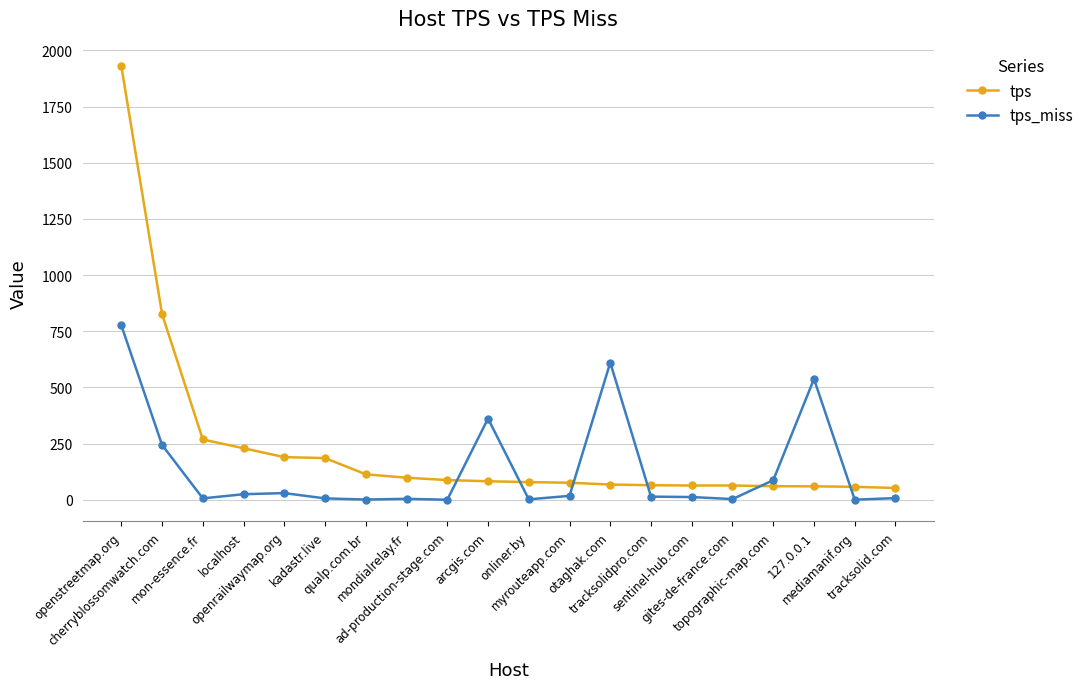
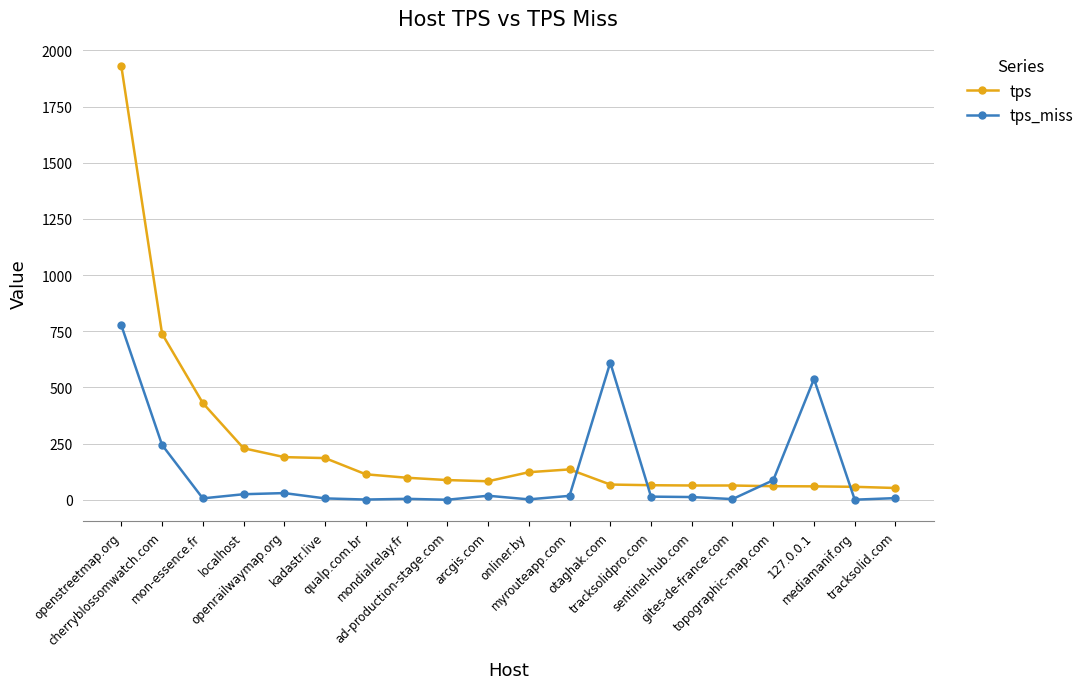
  {
    "tps": {
      "openstreetmap.org": 1930,
-     "cherryblossomwatch.com": 830,
-     "mon-essence.fr": 270,
+     "cherryblossomwatch.com": 740,
+     "mon-essence.fr": 430,
      "localhost": 230,
      "openrailwaymap.org": 190,
      "kadastr.live": 190,
      "qualp.com.br": 110,
      "mondialrelay.fr": 100,
      "ad-production-stage.com": 90,
      "arcgis.com": 80,
-     "onliner.by": 80,
-     "myrouteapp.com": 80,
+     "onliner.by": 120,
+     "myrouteapp.com": 140,
      "otaghak.com": 70,
      "tracksolidpro.com": 60,
      "sentinel-hub.com": 60,
      "gites-de-france.com": 60,
      "topographic-map.com": 60,
      "127.0.0.1": 60,
      "mediamanif.org": 60,
      "tracksolid.com": 50
    },
    "tps_miss": {
      "openstreetmap.org": 780,
      "cherryblossomwatch.com": 240,
      "mon-essence.fr": 10,
      "localhost": 20,
      "openrailwaymap.org": 30,
      "kadastr.live": 10,
      "qualp.com.br": 0,
      "mondialrelay.fr": 0,
      "ad-production-stage.com": 0,
-     "arcgis.com": 360,
+     "arcgis.com": 20,
      "onliner.by": 0,
      "myrouteapp.com": 20,
      "otaghak.com": 610,
      "tracksolidpro.com": 10,
      "sentinel-hub.com": 10,
      "gites-de-france.com": 0,
      "topographic-map.com": 90,
      "127.0.0.1": 540,
      "mediamanif.org": 0,
      "tracksolid.com": 10
    }
  }
